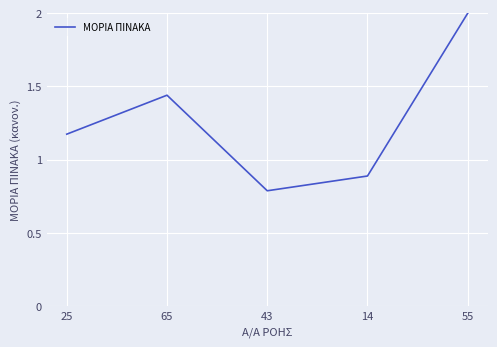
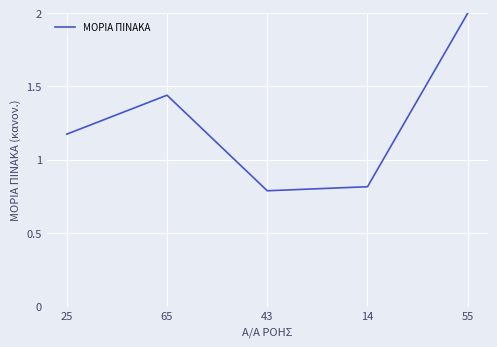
  {
    "25": 1.17,
    "65": 1.44,
    "43": 0.79,
-   "14": 0.89,
+   "14": 0.82,
    "55": 2.00
  }
